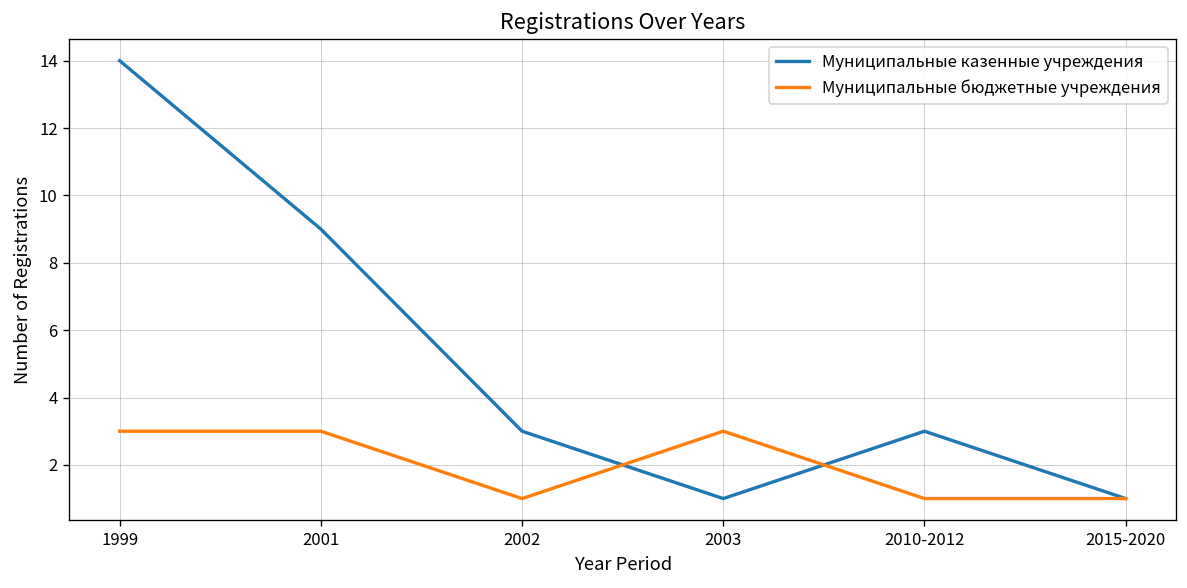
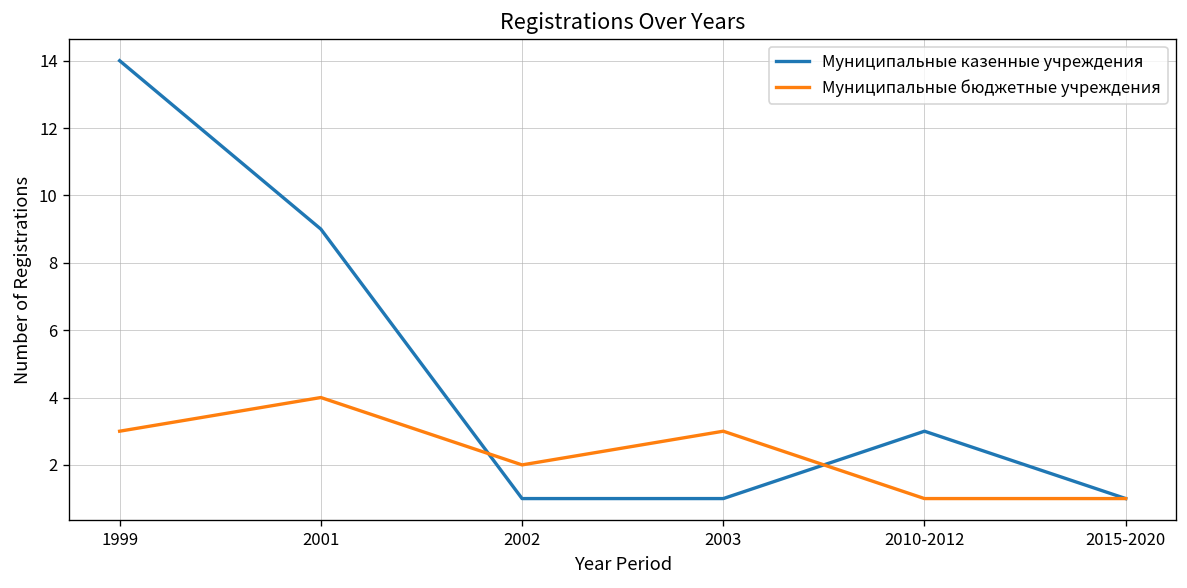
  {
    "Муниципальные казенные учреждения": {
      "1999": 14,
      "2001": 9,
-     "2002": 3,
+     "2002": 1,
      "2003": 1,
      "2010-2012": 3
    },
    "Муниципальные бюджетные учреждения": {
      "1999": 3,
-     "2001": 3,
-     "2002": 1,
+     "2001": 4,
+     "2002": 2,
      "2003": 3,
      "2010-2012": 1
    }
  }
